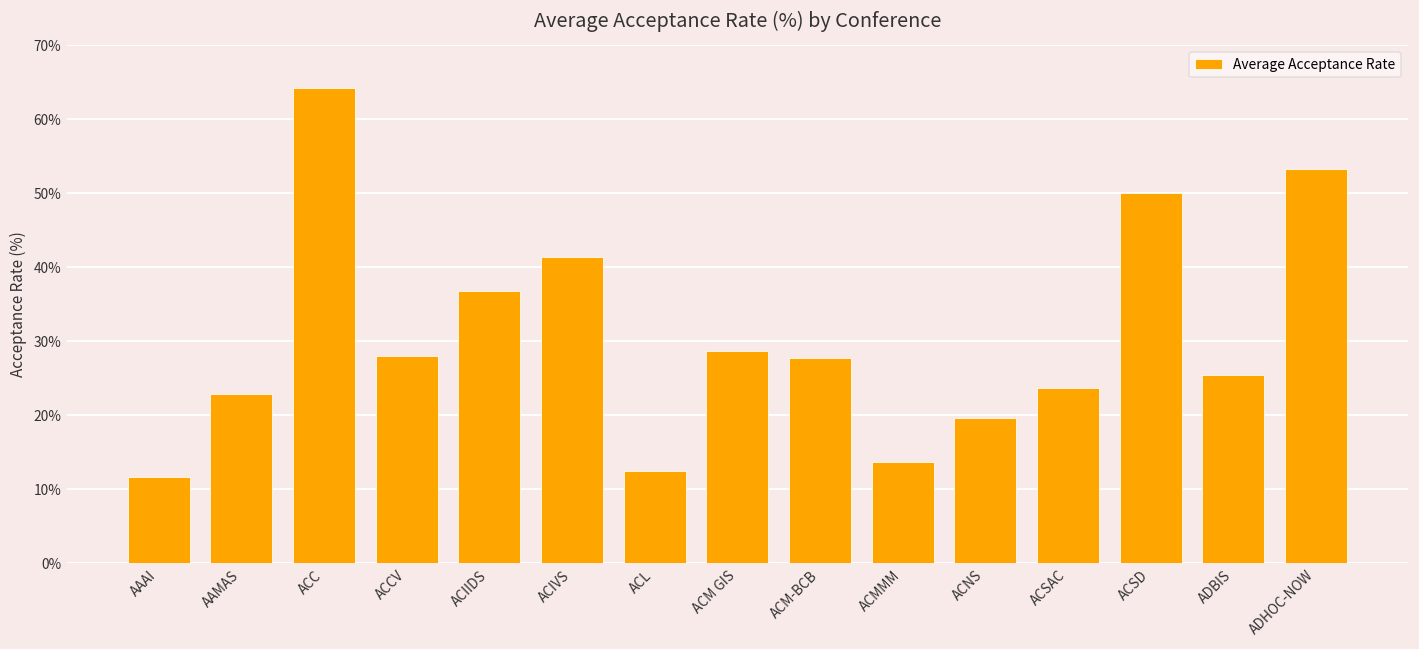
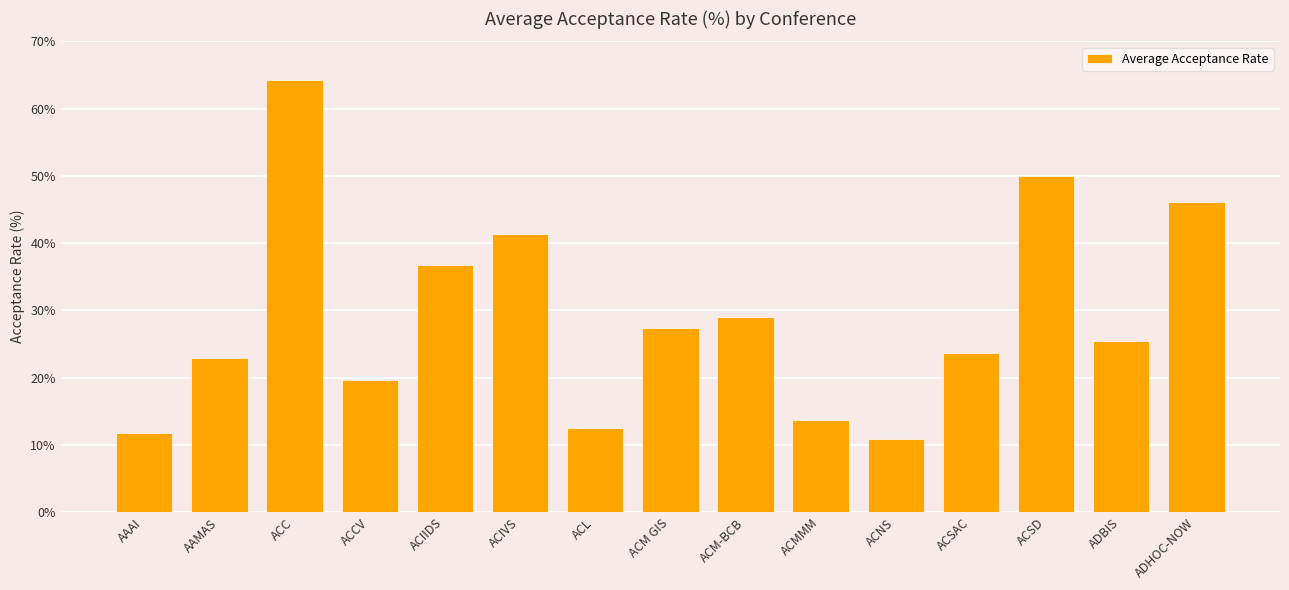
  {
    "AAAI": "12%",
    "AAMAS": "23%",
    "ACC": "64%",
-   "ACCV": "28%",
+   "ACCV": "20%",
    "ACIIDS": "37%",
    "ACIVS": "41%",
    "ACL": "13%",
-   "ACM GIS": "29%",
-   "ACM-BCB": "28%",
+   "ACM GIS": "27%",
+   "ACM-BCB": "29%",
    "ACMMM": "14%",
-   "ACNS": "20%",
+   "ACNS": "11%",
    "ACSAC": "24%",
    "ACSD": "50%",
    "ADBIS": "25%",
-   "ADHOC-NOW": "53%"
+   "ADHOC-NOW": "46%"
  }
